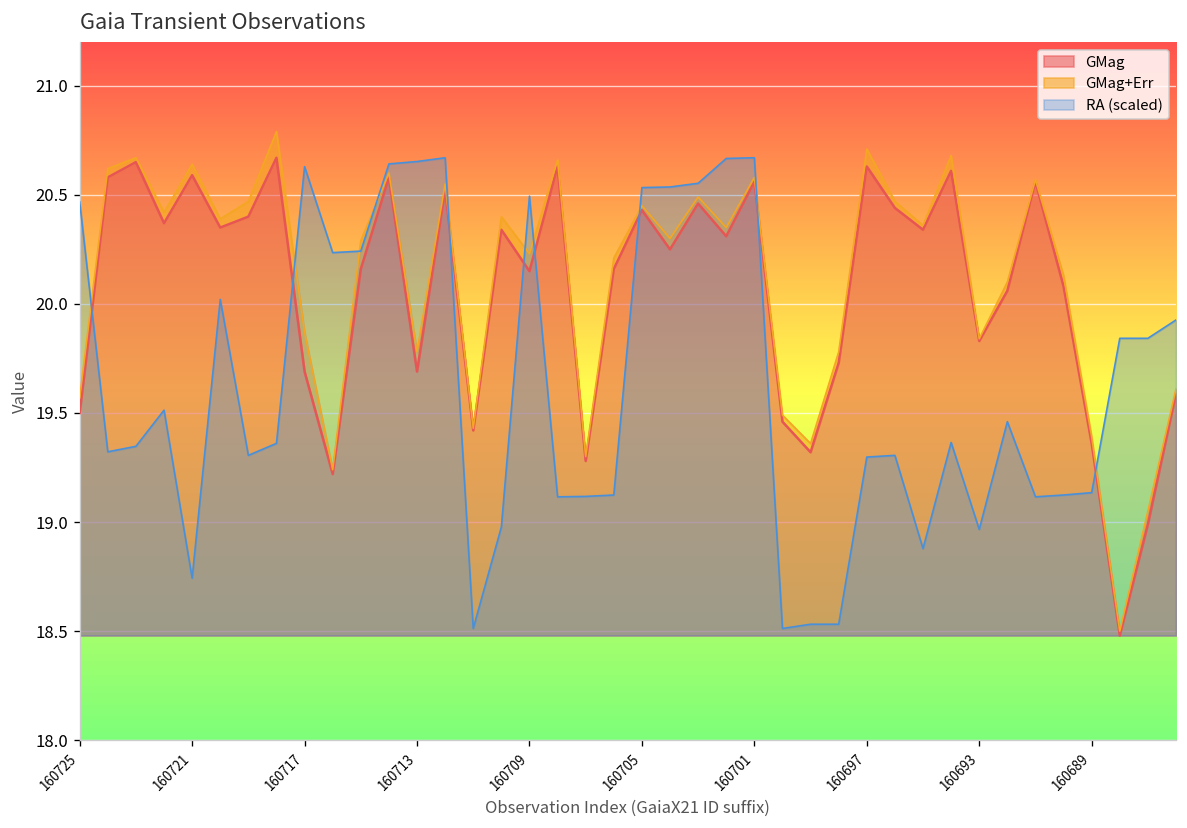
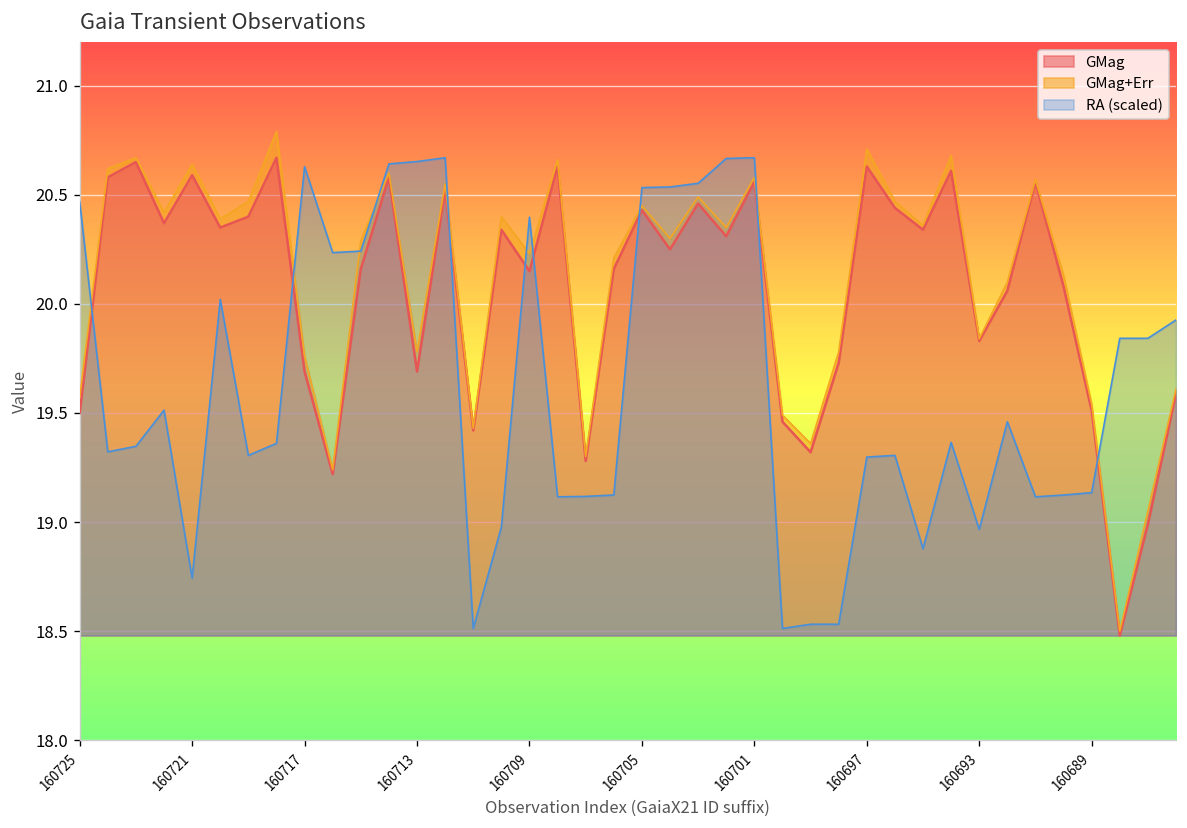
  {
    "GMag": {
      "160725": 19.50,
      "160721": 20.59,
      "160717": 19.69,
      "160713": 19.69,
      "160709": 20.15,
      "160705": 20.43,
      "160701": 20.56,
      "160697": 20.63,
-     "160689": 19.36
+     "160689": 19.51
    },
    "GMag+Err": {
-     "160717": 0.18,
+     "160717": 0.07,
      "160689": 0.03
    },
    "RA (scaled)": {
      "160725": 20.47,
      "160721": 18.74,
      "160717": 20.63,
      "160713": 20.65,
-     "160709": 20.49,
+     "160709": 20.40,
      "160705": 20.53,
      "160701": 20.67,
      "160697": 19.30,
      "160693": 18.97,
      "160689": 19.13
    }
  }
